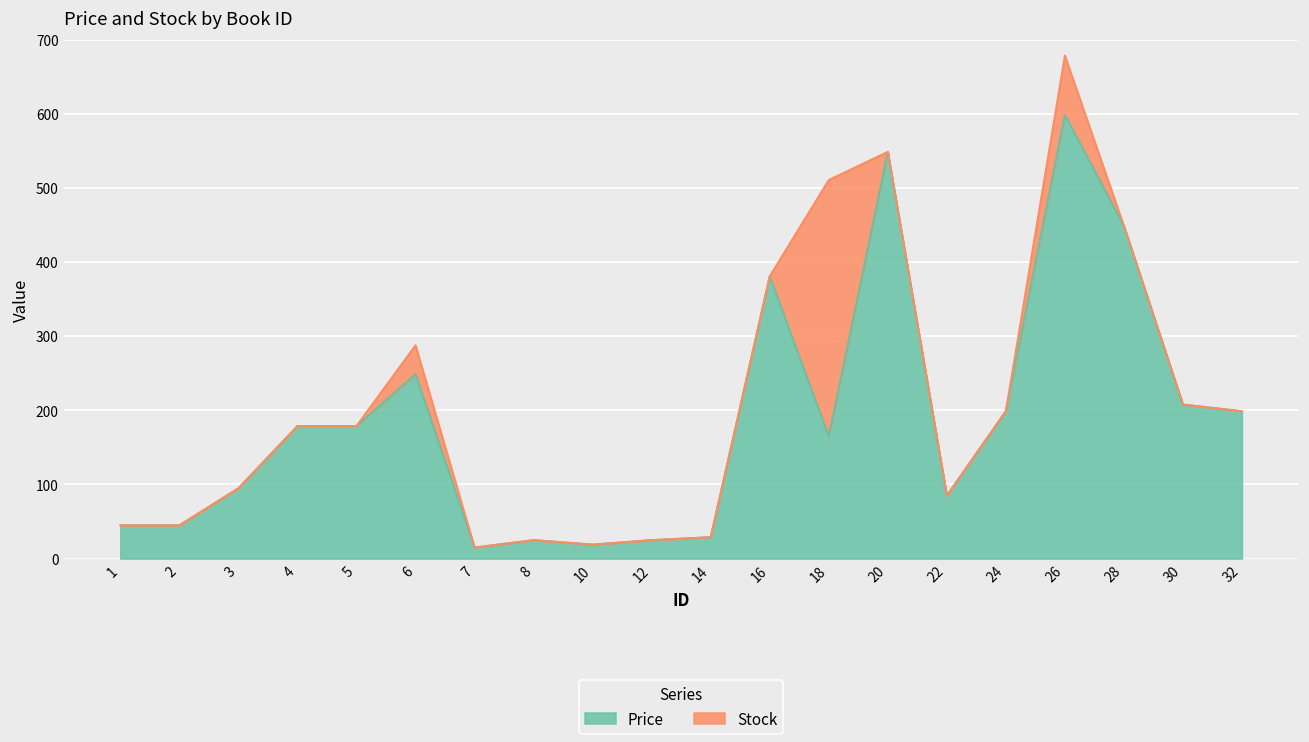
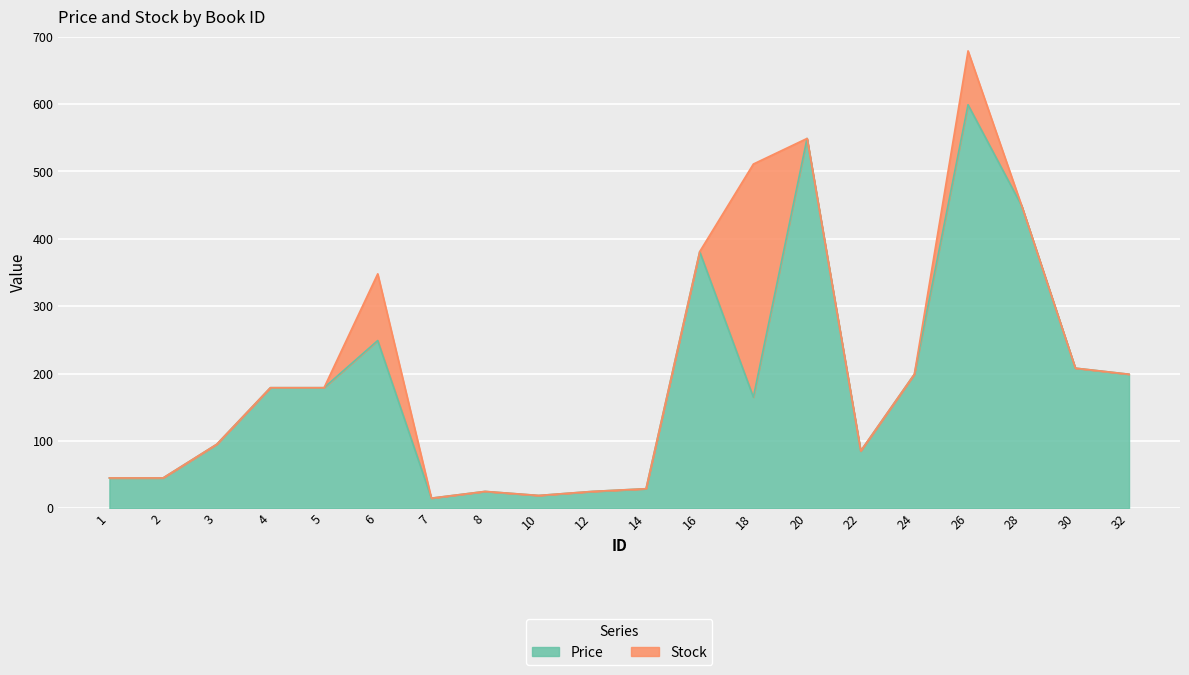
  {
    "Price": {
      "6": 250,
      "18": 170,
      "26": 600
    },
    "Stock": {
-     "6": 40,
+     "6": 100,
      "18": 350,
      "26": 80
    }
  }
